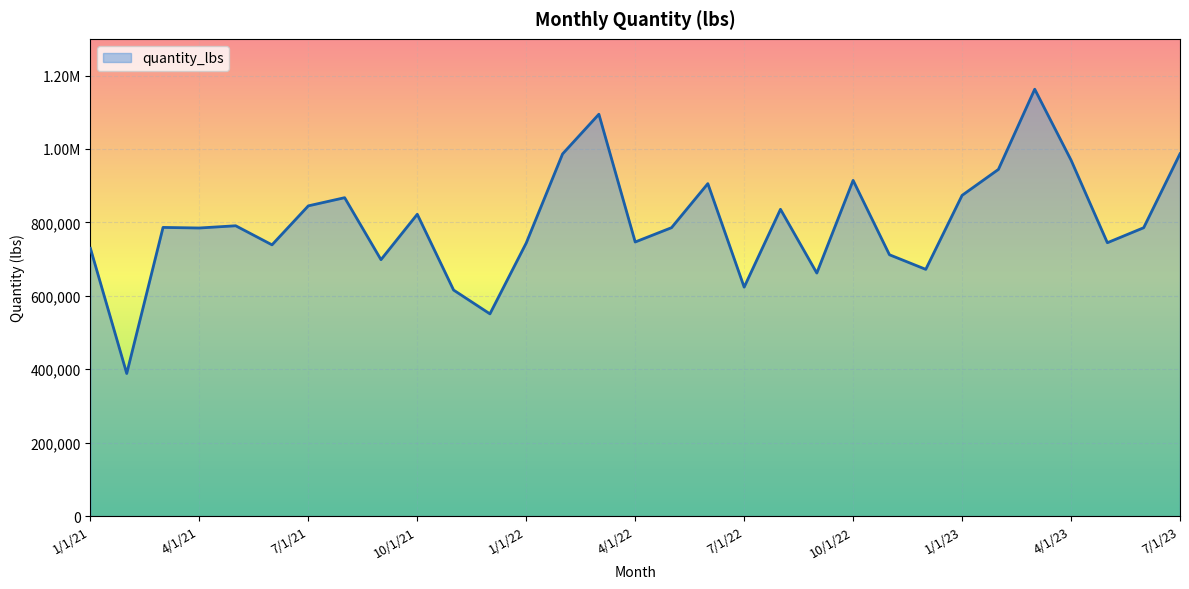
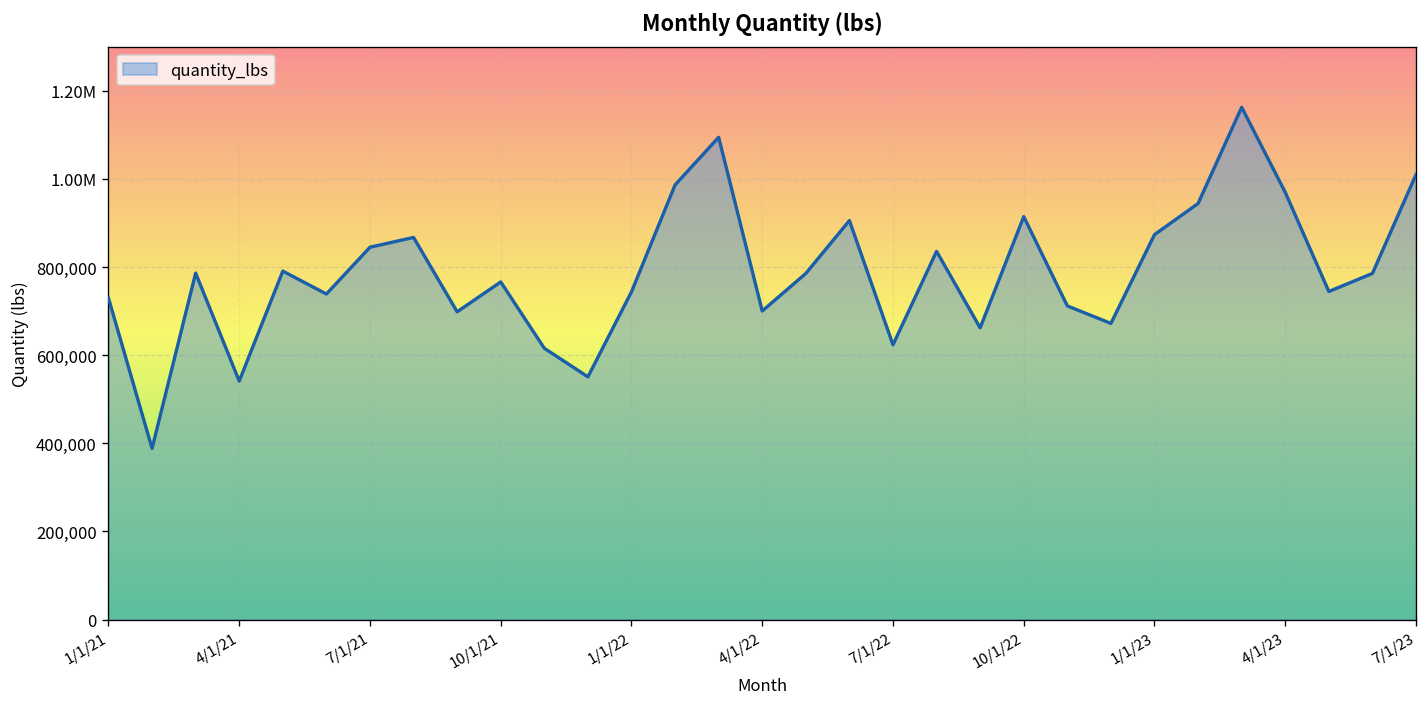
  {
    "1/1/21": "730,000",
-   "4/1/21": "780,000",
+   "4/1/21": "540,000",
    "7/1/21": "850,000",
-   "10/1/21": "820,000",
+   "10/1/21": "770,000",
    "1/1/22": "740,000",
-   "4/1/22": "750,000",
+   "4/1/22": "700,000",
    "7/1/22": "620,000",
    "10/1/22": "910,000",
    "1/1/23": "870,000",
    "4/1/23": "970,000",
-   "7/1/23": "990,000"
+   "7/1/23": "1,010,000"
  }
